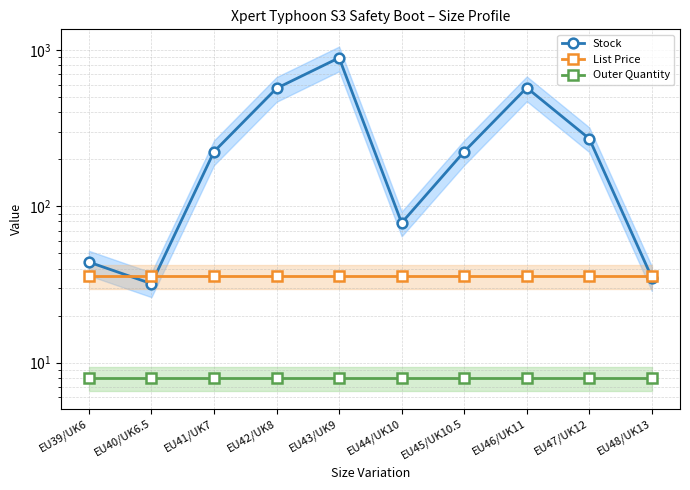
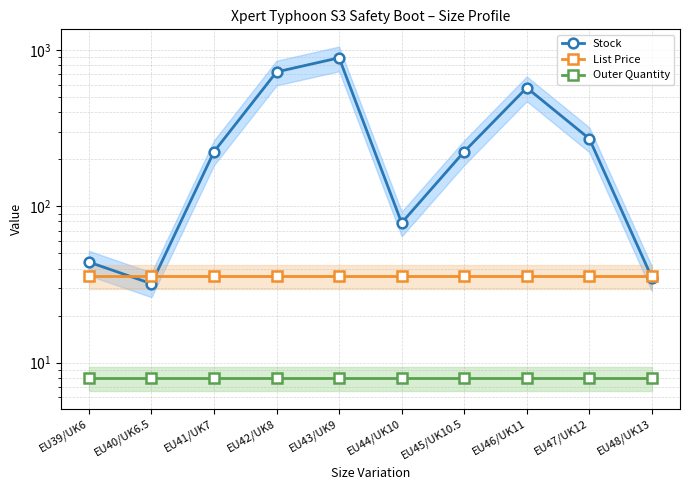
  {
    "Stock": {
      "EU40/UK6.5": 32,
      "EU41/UK7": 220,
-     "EU42/UK8": 570,
+     "EU42/UK8": 700,
      "EU43/UK9": 900,
      "EU44/UK10": 80,
      "EU45/UK10.5": 220,
      "EU46/UK11": 570,
      "EU47/UK12": 270
    },
    "List Price": {
      "EU39/UK6": 36,
      "EU40/UK6.5": 36,
      "EU41/UK7": 36,
      "EU42/UK8": 36,
      "EU43/UK9": 36,
      "EU44/UK10": 36,
      "EU45/UK10.5": 36,
      "EU46/UK11": 36,
      "EU47/UK12": 36
    },
    "Outer Quantity": {
      "EU39/UK6": 8,
      "EU40/UK6.5": 8,
      "EU41/UK7": 8,
      "EU42/UK8": 8,
      "EU43/UK9": 8,
      "EU44/UK10": 8,
      "EU45/UK10.5": 8,
      "EU46/UK11": 8,
      "EU47/UK12": 8,
      "EU48/UK13": 8
    }
  }
